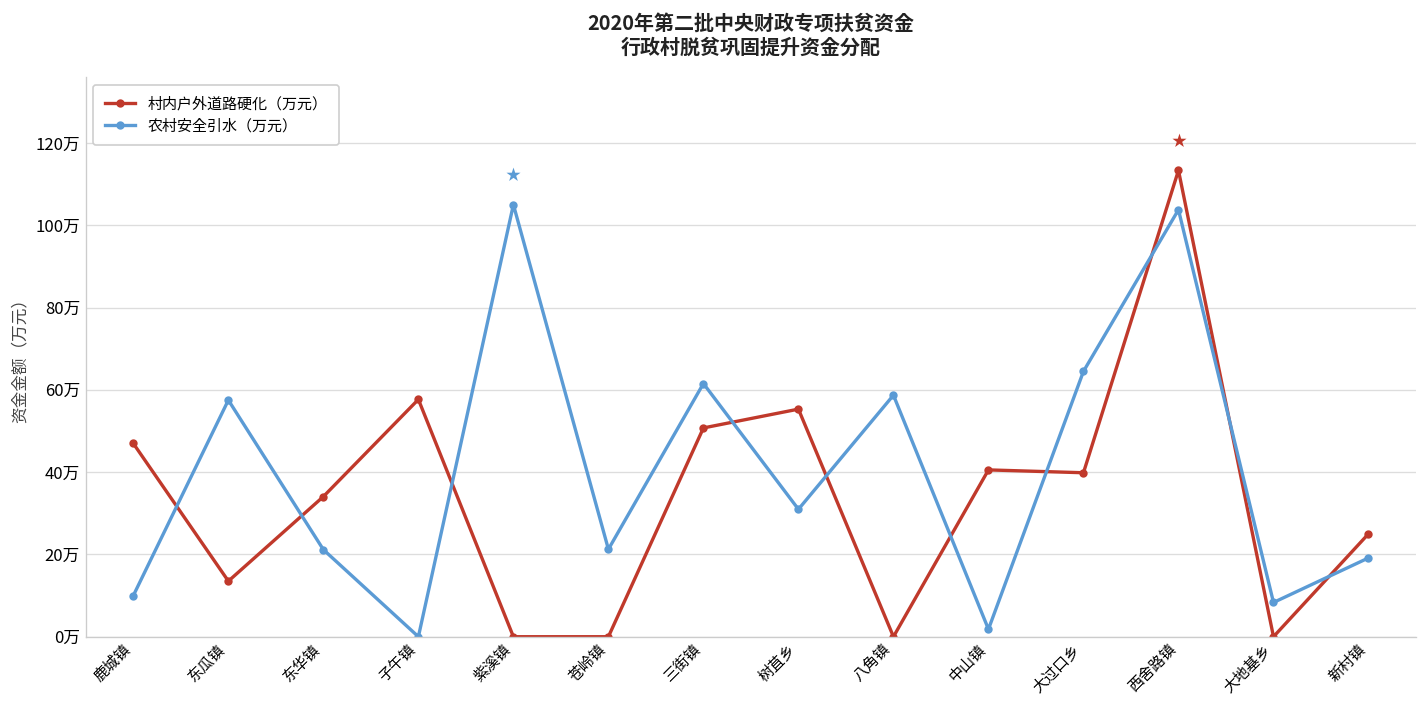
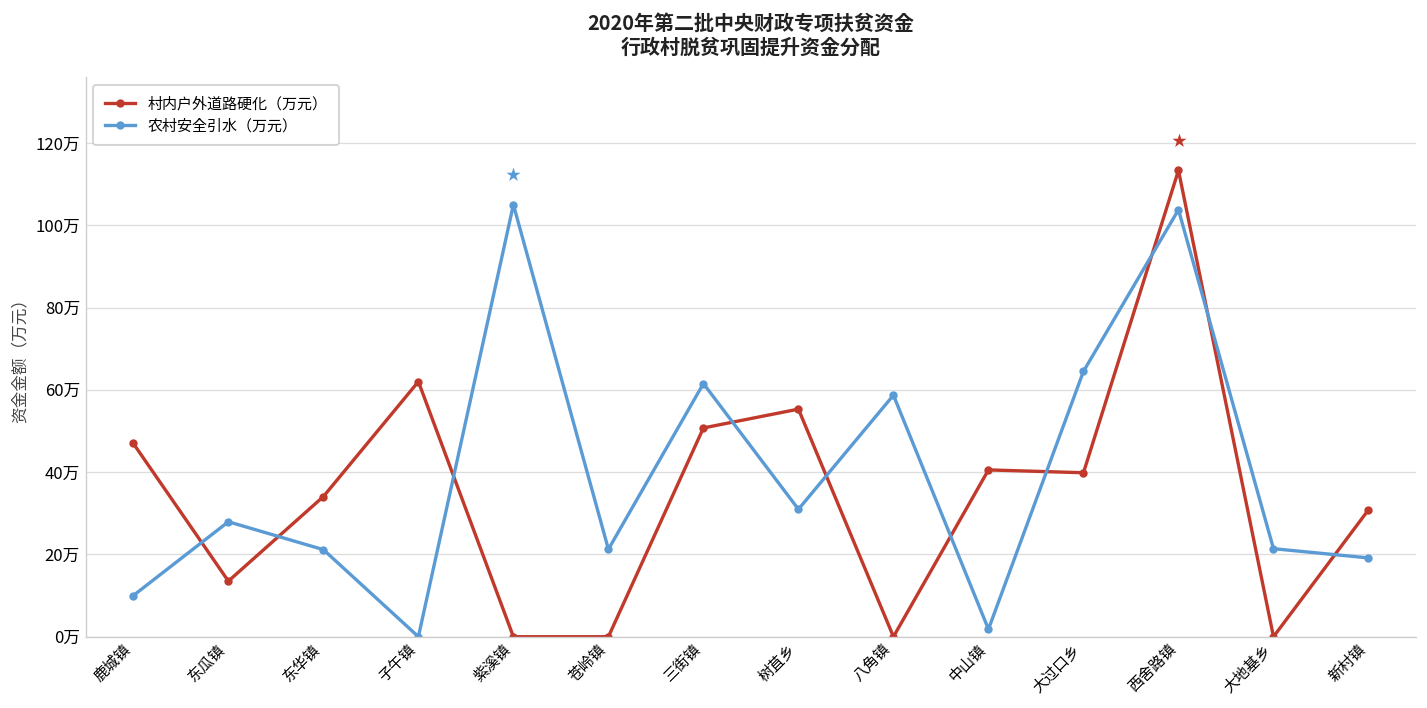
  {
    "村内户外道路硬化（万元）": {
      "鹿城镇": "47万",
      "东瓜镇": "14万",
      "东华镇": "34万",
-     "子午镇": "58万",
+     "子午镇": "62万",
      "紫溪镇": "0万",
      "苍岭镇": "0万",
      "三街镇": "51万",
      "树苴乡": "55万",
      "八角镇": "0万",
      "中山镇": "41万",
      "大过口乡": "40万",
      "西舍路镇": "113万",
      "大地基乡": "0万",
-     "新村镇": "25万"
+     "新村镇": "31万"
    },
    "农村安全引水（万元）": {
      "鹿城镇": "10万",
-     "东瓜镇": "58万",
+     "东瓜镇": "28万",
      "东华镇": "21万",
      "子午镇": "0万",
      "紫溪镇": "105万",
      "苍岭镇": "21万",
      "三街镇": "62万",
      "树苴乡": "31万",
      "八角镇": "59万",
      "中山镇": "2万",
      "大过口乡": "64万",
      "西舍路镇": "104万",
-     "大地基乡": "8万",
+     "大地基乡": "21万",
      "新村镇": "19万"
    }
  }
